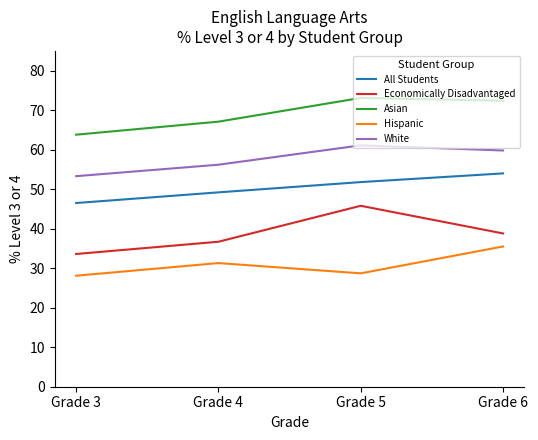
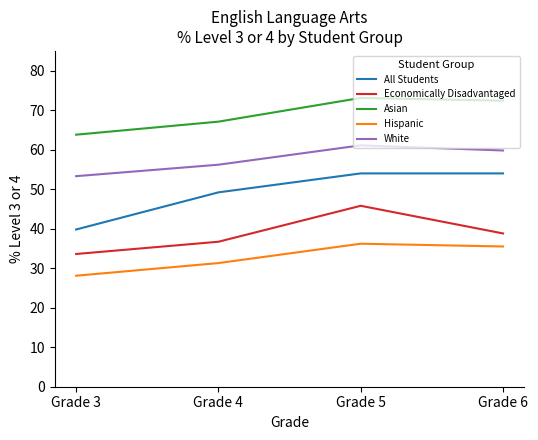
  {
    "All Students": {
-     "Grade 3": 47,
+     "Grade 3": 40,
      "Grade 4": 49,
-     "Grade 5": 52,
+     "Grade 5": 54,
      "Grade 6": 54
    },
    "Economically Disadvantaged": {
      "Grade 3": 34,
      "Grade 4": 37,
      "Grade 5": 46,
      "Grade 6": 39
    },
    "Asian": {
      "Grade 3": 64,
      "Grade 4": 67
    },
    "Hispanic": {
      "Grade 3": 28,
      "Grade 4": 31,
-     "Grade 5": 29,
+     "Grade 5": 36,
      "Grade 6": 36
    },
    "White": {
      "Grade 3": 53,
      "Grade 4": 56,
      "Grade 6": 60
    }
  }
